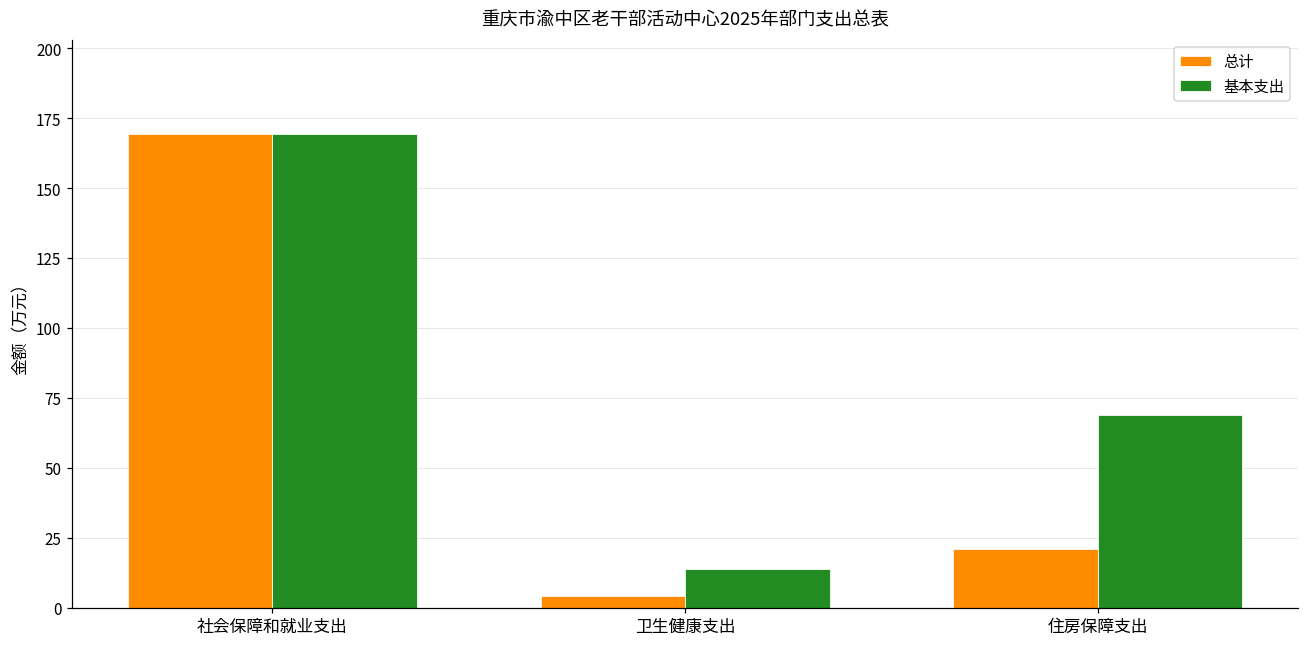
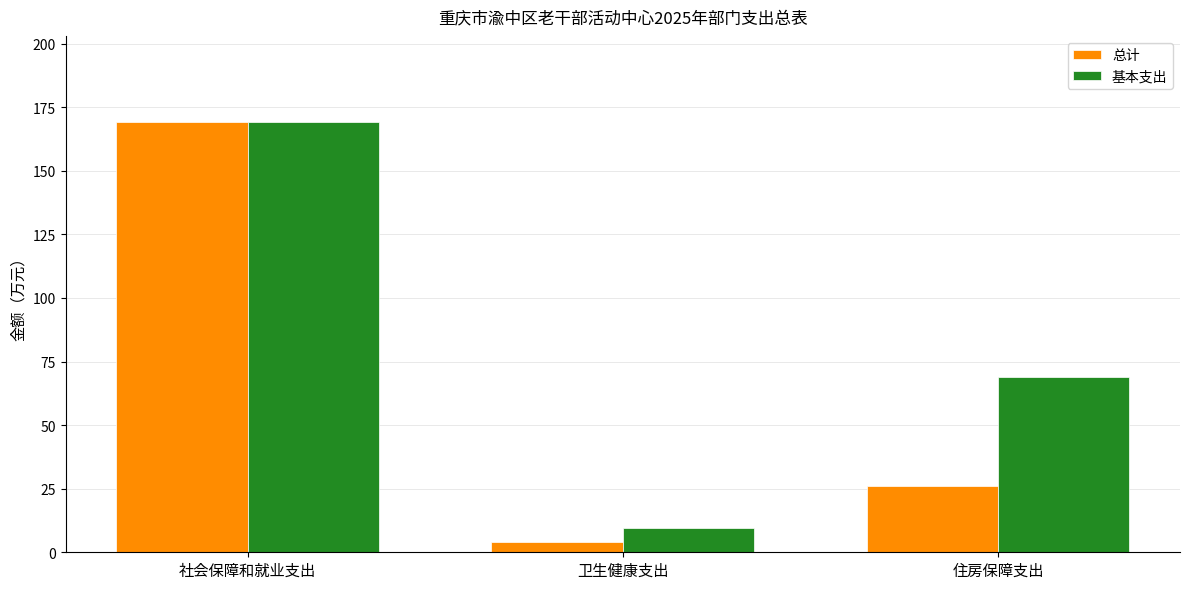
  {
    "总计": {
      "社会保障和就业支出": 169,
      "卫生健康支出": 4,
-     "住房保障支出": 21
+     "住房保障支出": 26
    },
    "基本支出": {
      "社会保障和就业支出": 169,
-     "卫生健康支出": 14,
+     "卫生健康支出": 9,
      "住房保障支出": 69
    }
  }
